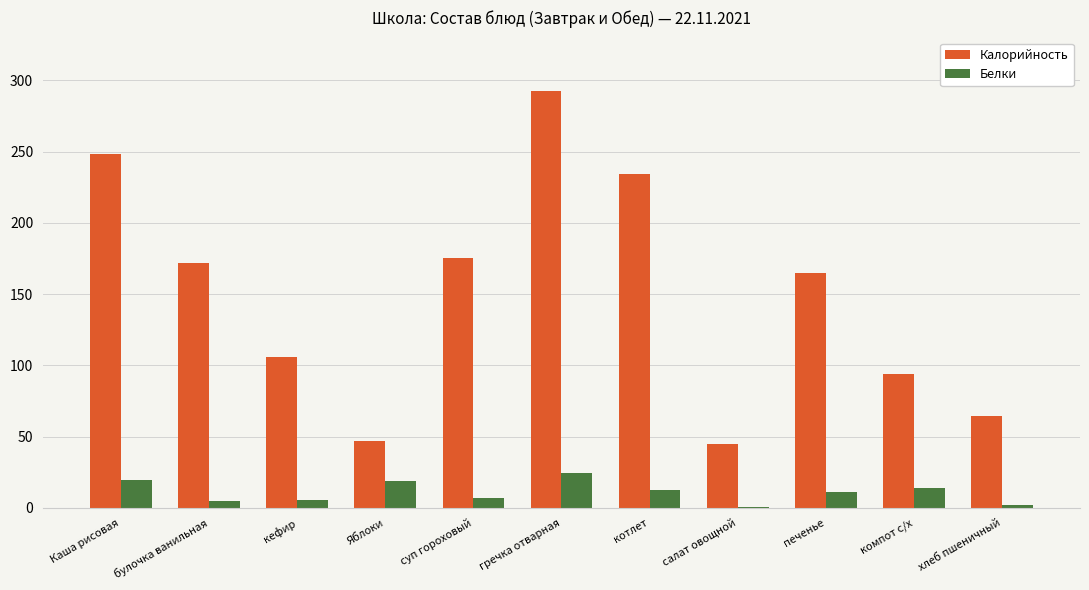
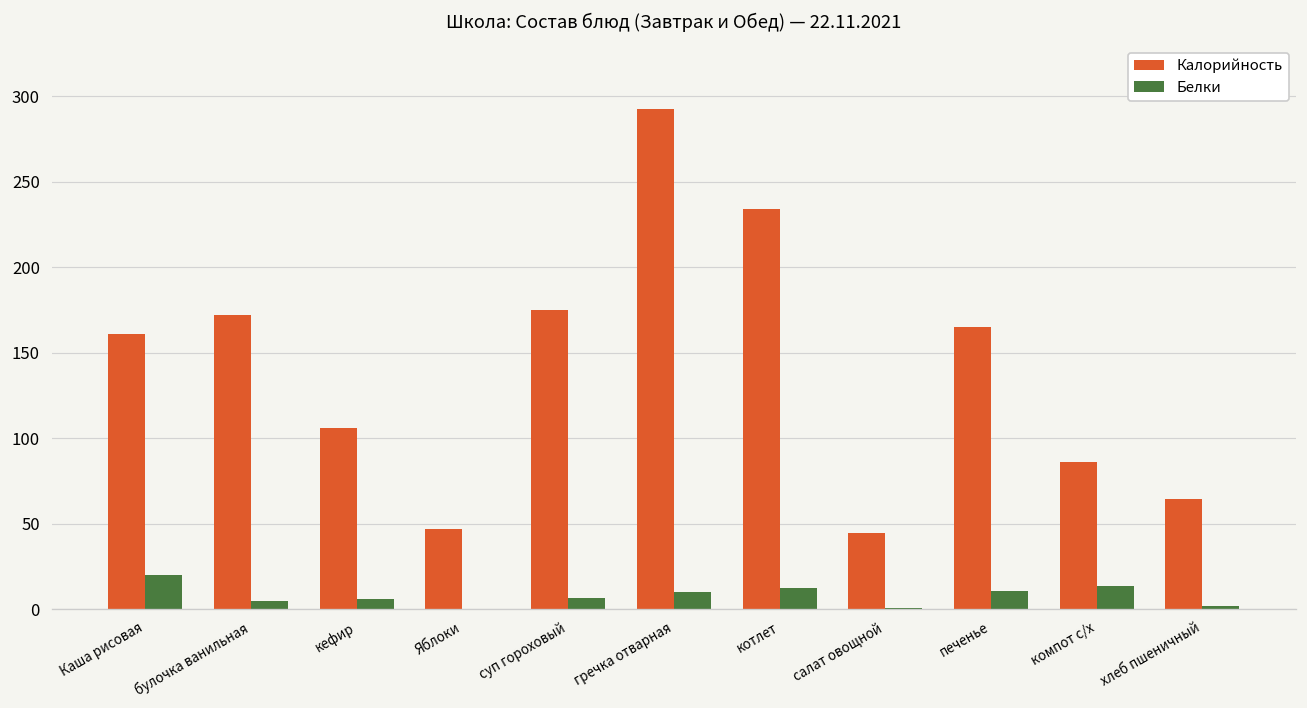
  {
    "Калорийность": {
-     "Каша рисовая": 248,
+     "Каша рисовая": 161,
      "булочка ванильная": 172,
      "кефир": 106,
      "Яблоки": 47,
      "суп гороховый": 175,
      "гречка отварная": 293,
      "котлет": 234,
      "салат овощной": 45,
      "печенье": 165,
-     "компот с/х": 94,
+     "компот с/х": 86,
      "хлеб пшеничный": 65
    },
    "Белки": {
      "Каша рисовая": 20,
      "булочка ванильная": 5,
      "кефир": 6,
-     "Яблоки": 19,
+     "Яблоки": 0,
      "суп гороховый": 7,
-     "гречка отварная": 25,
+     "гречка отварная": 10,
      "котлет": 12,
      "печенье": 11,
      "компот с/х": 14,
      "хлеб пшеничный": 2
    }
  }
